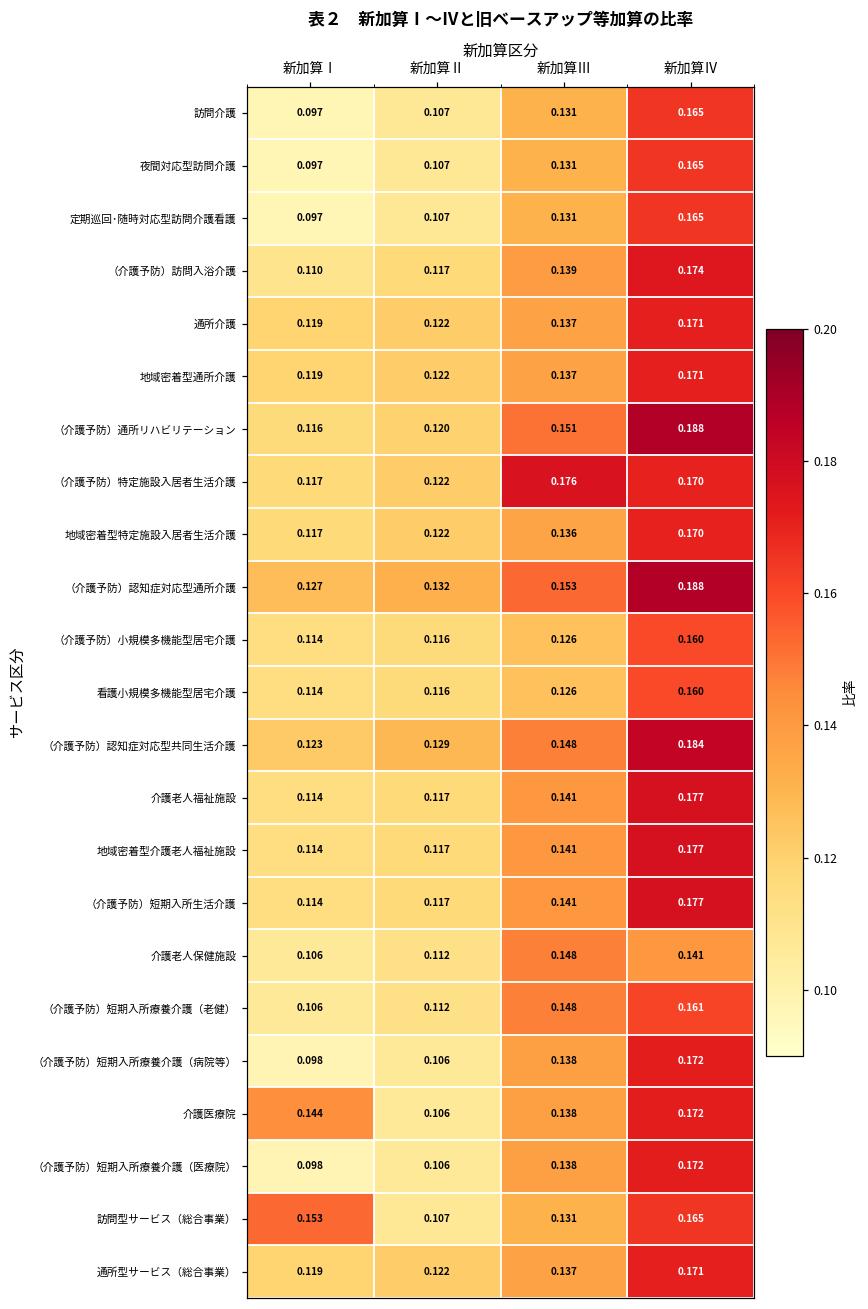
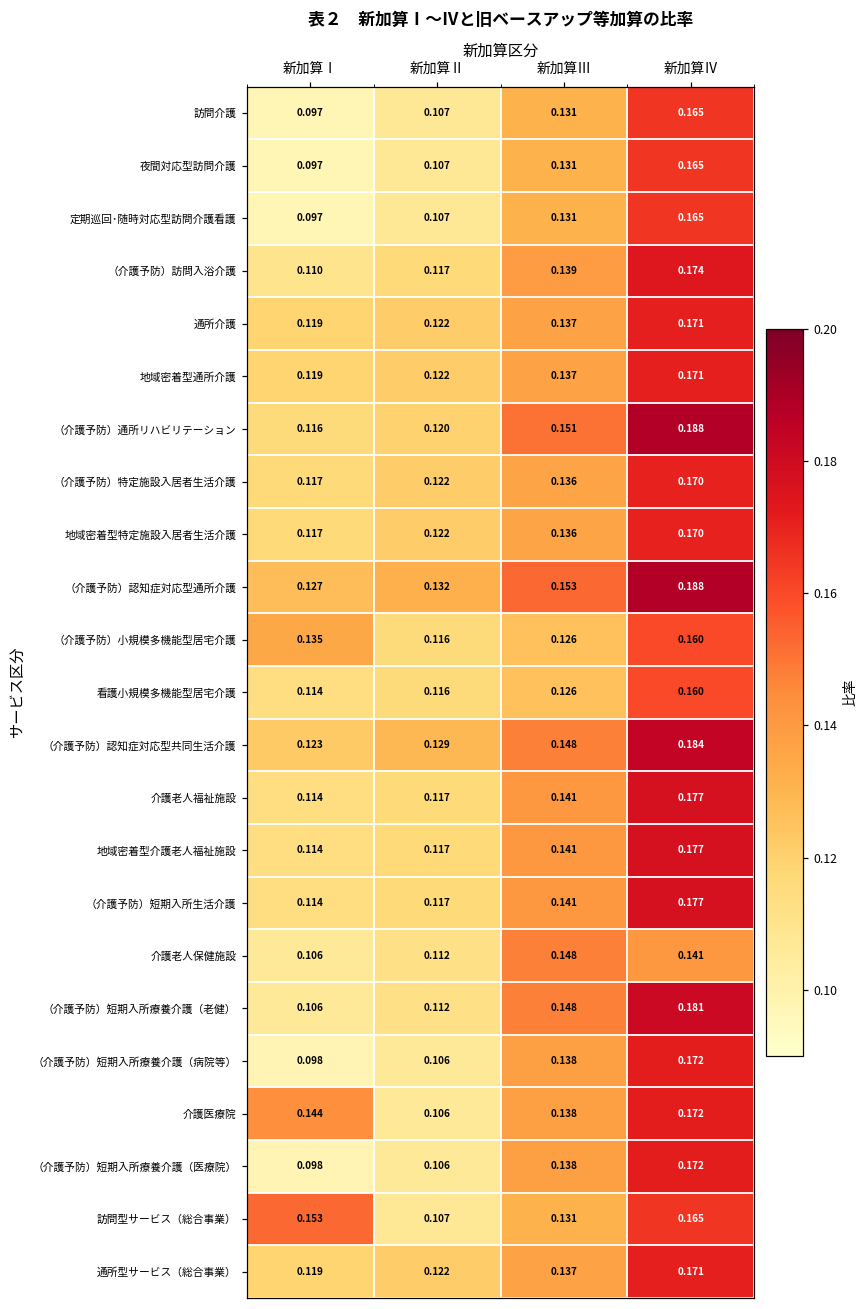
  {
    "訪問介護": {
      "新加算Ⅰ": 0.097,
      "新加算Ⅱ": 0.107,
      "新加算Ⅲ": 0.131,
      "新加算Ⅳ": 0.165
    },
    "夜間対応型訪問介護": {
      "新加算Ⅰ": 0.097,
      "新加算Ⅱ": 0.107,
      "新加算Ⅲ": 0.131,
      "新加算Ⅳ": 0.165
    },
    "定期巡回･随時対応型訪問介護看護": {
      "新加算Ⅰ": 0.097,
      "新加算Ⅱ": 0.107,
      "新加算Ⅲ": 0.131,
      "新加算Ⅳ": 0.165
    },
    "（介護予防）訪問入浴介護": {
      "新加算Ⅰ": 0.110,
      "新加算Ⅱ": 0.117,
      "新加算Ⅲ": 0.139,
      "新加算Ⅳ": 0.174
    },
    "通所介護": {
      "新加算Ⅰ": 0.119,
      "新加算Ⅱ": 0.122,
      "新加算Ⅲ": 0.137,
      "新加算Ⅳ": 0.171
    },
    "地域密着型通所介護": {
      "新加算Ⅰ": 0.119,
      "新加算Ⅱ": 0.122,
      "新加算Ⅲ": 0.137,
      "新加算Ⅳ": 0.171
    },
    "（介護予防）通所リハビリテーション": {
      "新加算Ⅰ": 0.116,
      "新加算Ⅱ": 0.120,
      "新加算Ⅲ": 0.151,
      "新加算Ⅳ": 0.188
    },
    "（介護予防）特定施設入居者生活介護": {
      "新加算Ⅰ": 0.117,
      "新加算Ⅱ": 0.122,
-     "新加算Ⅲ": 0.176,
+     "新加算Ⅲ": 0.136,
      "新加算Ⅳ": 0.170
    },
    "地域密着型特定施設入居者生活介護": {
      "新加算Ⅰ": 0.117,
      "新加算Ⅱ": 0.122,
      "新加算Ⅲ": 0.136,
      "新加算Ⅳ": 0.170
    },
    "（介護予防）認知症対応型通所介護": {
      "新加算Ⅰ": 0.127,
      "新加算Ⅱ": 0.132,
      "新加算Ⅲ": 0.153,
      "新加算Ⅳ": 0.188
    },
    "（介護予防）小規模多機能型居宅介護": {
-     "新加算Ⅰ": 0.114,
+     "新加算Ⅰ": 0.135,
      "新加算Ⅱ": 0.116,
      "新加算Ⅲ": 0.126,
      "新加算Ⅳ": 0.160
    },
    "看護小規模多機能型居宅介護": {
      "新加算Ⅰ": 0.114,
      "新加算Ⅱ": 0.116,
      "新加算Ⅲ": 0.126,
      "新加算Ⅳ": 0.160
    },
    "（介護予防）認知症対応型共同生活介護": {
      "新加算Ⅰ": 0.123,
      "新加算Ⅱ": 0.129,
      "新加算Ⅲ": 0.148,
      "新加算Ⅳ": 0.184
    },
    "介護老人福祉施設": {
      "新加算Ⅰ": 0.114,
      "新加算Ⅱ": 0.117,
      "新加算Ⅲ": 0.141,
      "新加算Ⅳ": 0.177
    },
    "地域密着型介護老人福祉施設": {
      "新加算Ⅰ": 0.114,
      "新加算Ⅱ": 0.117,
      "新加算Ⅲ": 0.141,
      "新加算Ⅳ": 0.177
    },
    "（介護予防）短期入所生活介護": {
      "新加算Ⅰ": 0.114,
      "新加算Ⅱ": 0.117,
      "新加算Ⅲ": 0.141,
      "新加算Ⅳ": 0.177
    },
    "介護老人保健施設": {
      "新加算Ⅰ": 0.106,
      "新加算Ⅱ": 0.112,
      "新加算Ⅲ": 0.148,
      "新加算Ⅳ": 0.141
    },
    "（介護予防）短期入所療養介護（老健）": {
      "新加算Ⅰ": 0.106,
      "新加算Ⅱ": 0.112,
      "新加算Ⅲ": 0.148,
-     "新加算Ⅳ": 0.161
+     "新加算Ⅳ": 0.181
    },
    "（介護予防）短期入所療養介護（病院等）": {
      "新加算Ⅰ": 0.098,
      "新加算Ⅱ": 0.106,
      "新加算Ⅲ": 0.138,
      "新加算Ⅳ": 0.172
    },
    "介護医療院": {
      "新加算Ⅰ": 0.144,
      "新加算Ⅱ": 0.106,
      "新加算Ⅲ": 0.138,
      "新加算Ⅳ": 0.172
    },
    "（介護予防）短期入所療養介護（医療院）": {
      "新加算Ⅰ": 0.098,
      "新加算Ⅱ": 0.106,
      "新加算Ⅲ": 0.138,
      "新加算Ⅳ": 0.172
    },
    "訪問型サービス（総合事業）": {
      "新加算Ⅰ": 0.153,
      "新加算Ⅱ": 0.107,
      "新加算Ⅲ": 0.131,
      "新加算Ⅳ": 0.165
    },
    "通所型サービス（総合事業）": {
      "新加算Ⅰ": 0.119,
      "新加算Ⅱ": 0.122,
      "新加算Ⅲ": 0.137,
      "新加算Ⅳ": 0.171
    }
  }
